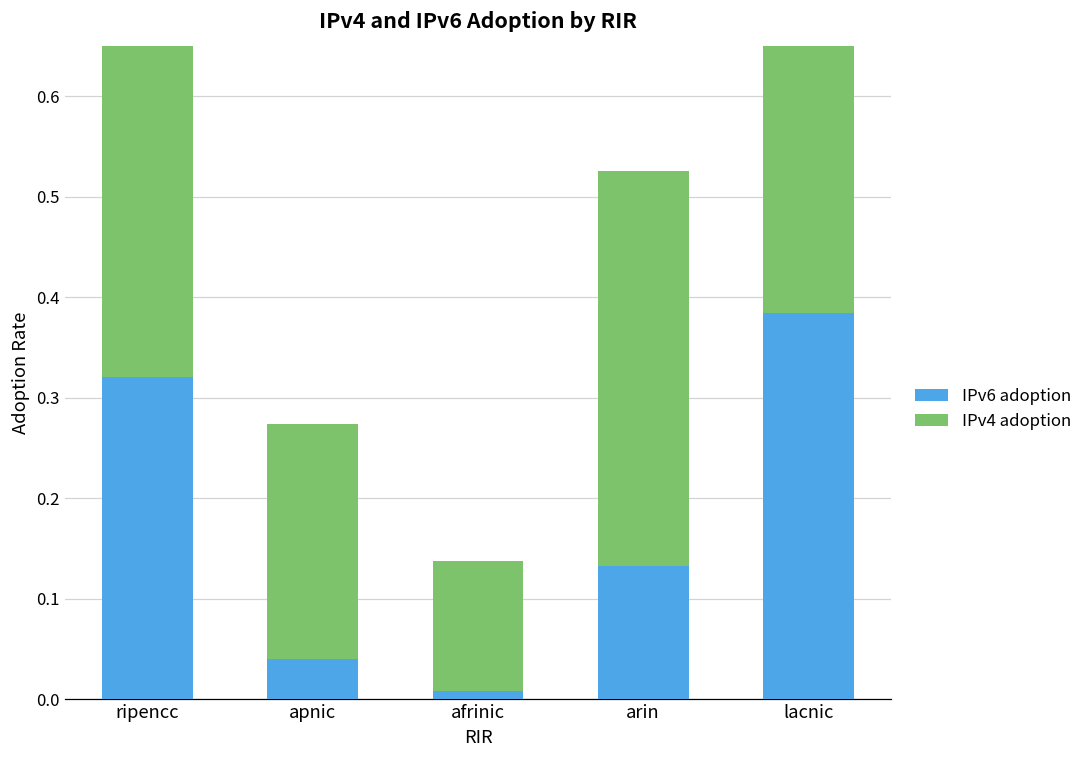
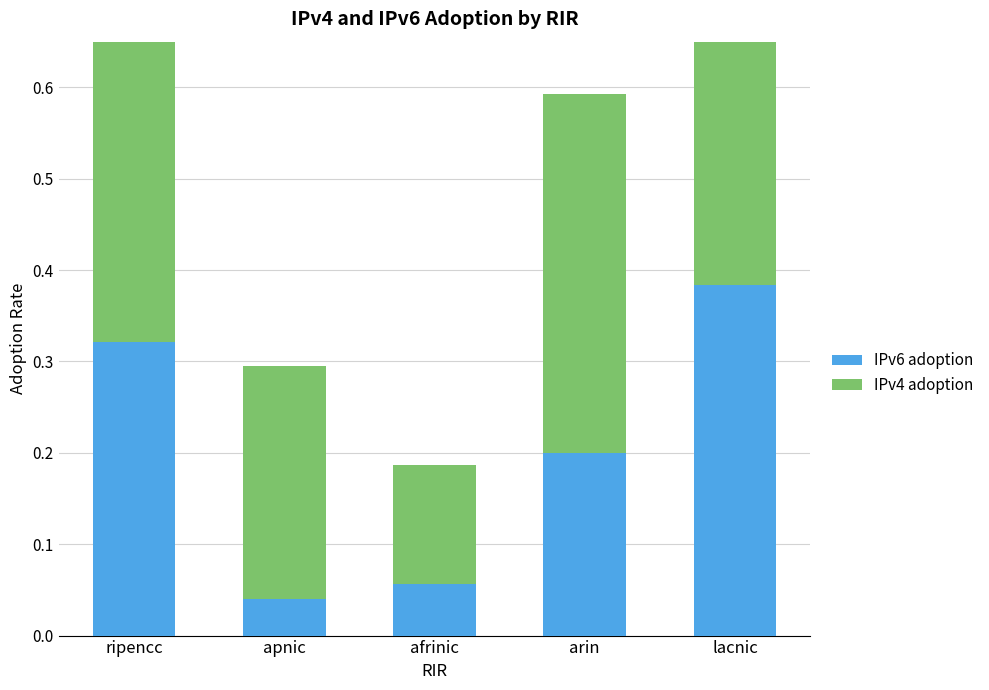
  {
    "IPv6 adoption": {
      "ripencc": 0.32,
      "apnic": 0.04,
-     "afrinic": 0.01,
-     "arin": 0.13,
+     "afrinic": 0.06,
+     "arin": 0.20,
      "lacnic": 0.38
    },
    "IPv4 adoption": {
-     "apnic": 0.23,
+     "apnic": 0.25,
      "afrinic": 0.13,
      "arin": 0.39
    }
  }
